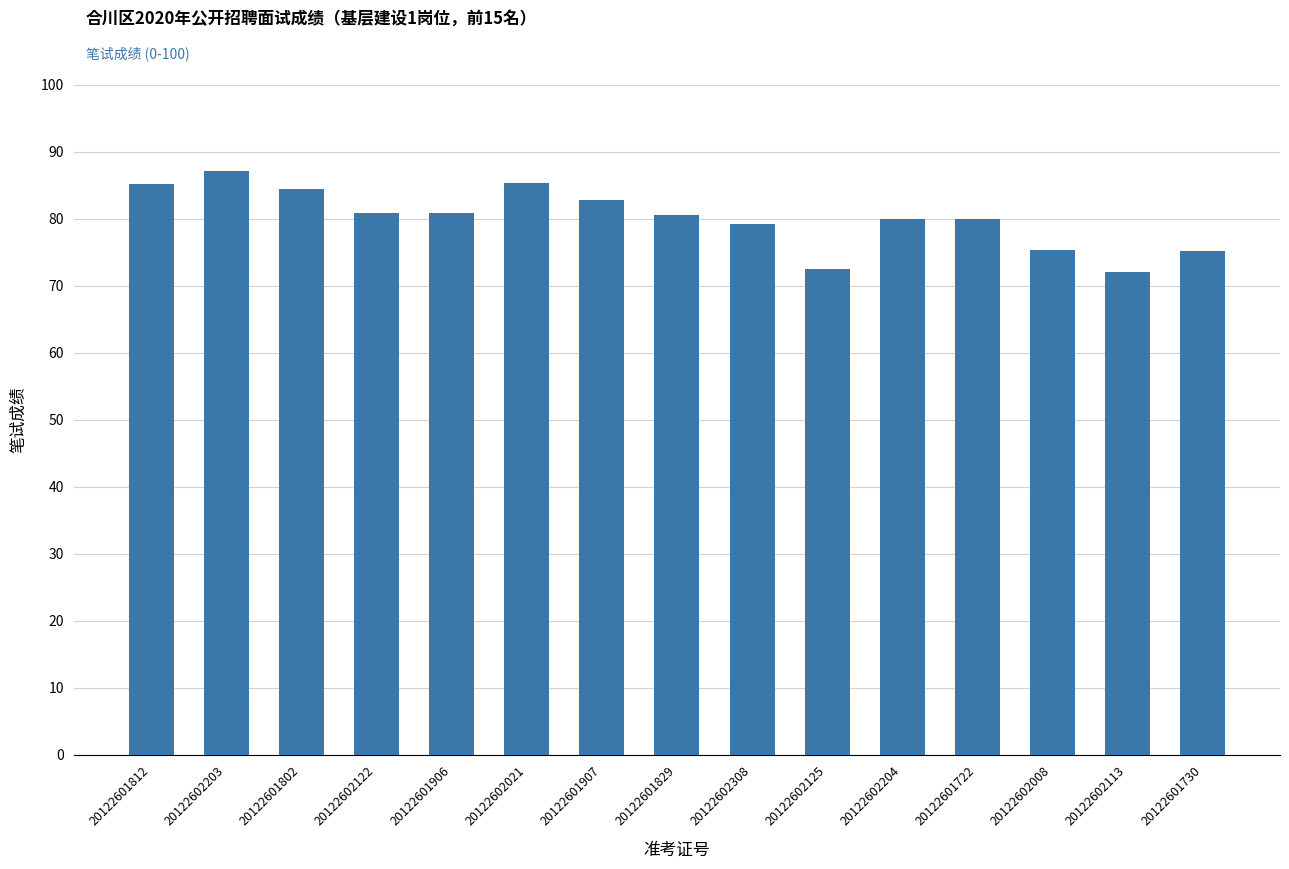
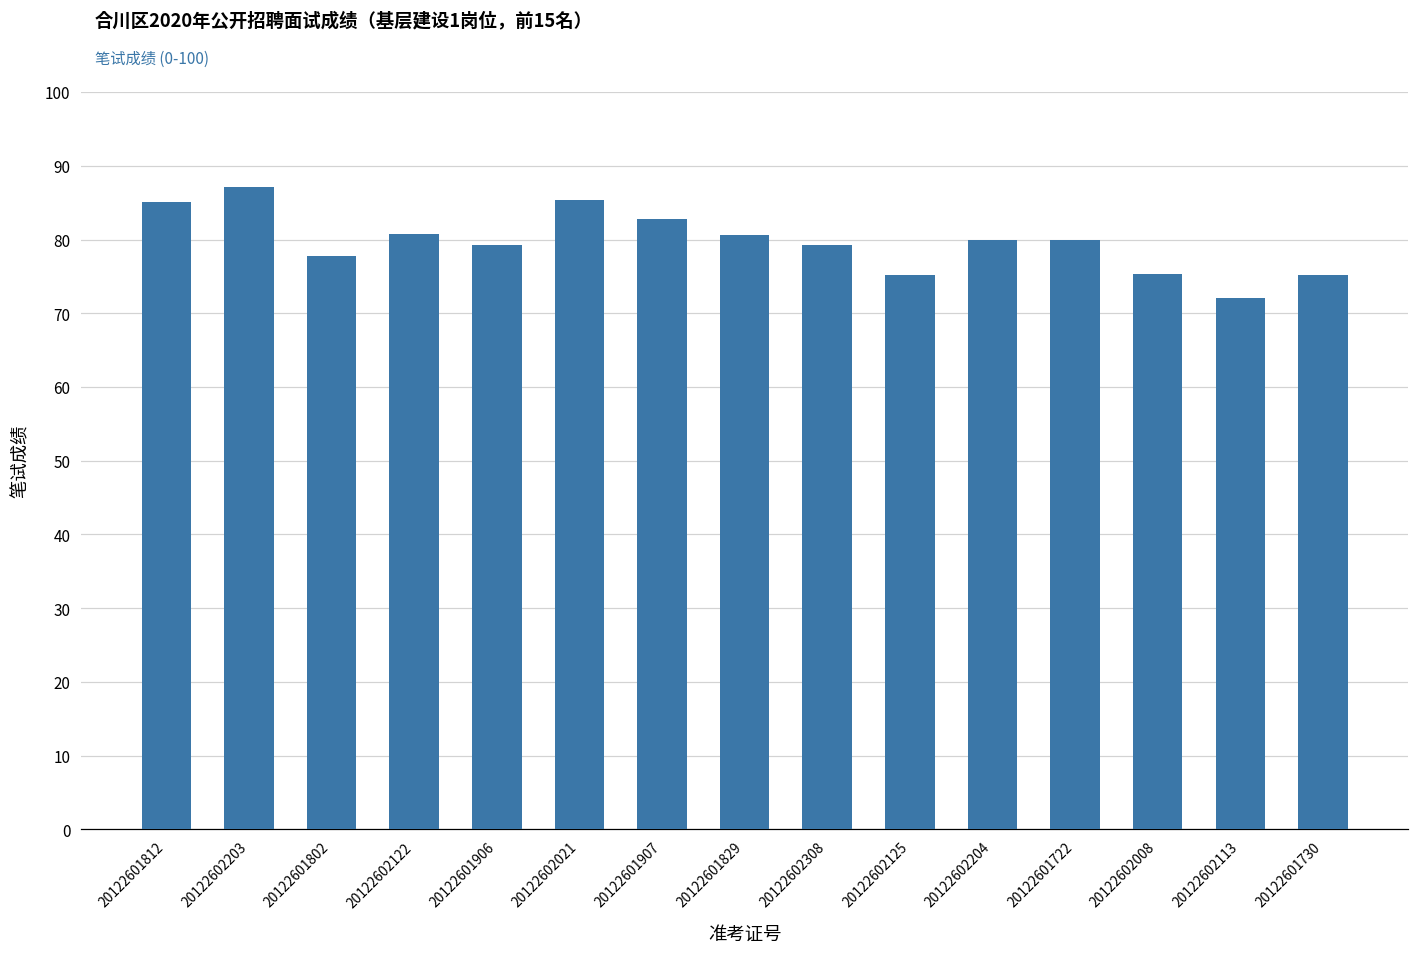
  {
    "20122601812": 85,
    "20122602203": 87,
-   "20122601802": 84,
+   "20122601802": 78,
    "20122602122": 81,
-   "20122601906": 81,
+   "20122601906": 79,
    "20122602021": 85,
    "20122601907": 83,
    "20122601829": 81,
    "20122602308": 79,
-   "20122602125": 73,
+   "20122602125": 75,
    "20122602204": 80,
    "20122601722": 80,
    "20122602008": 75,
    "20122602113": 72,
    "20122601730": 75
  }
